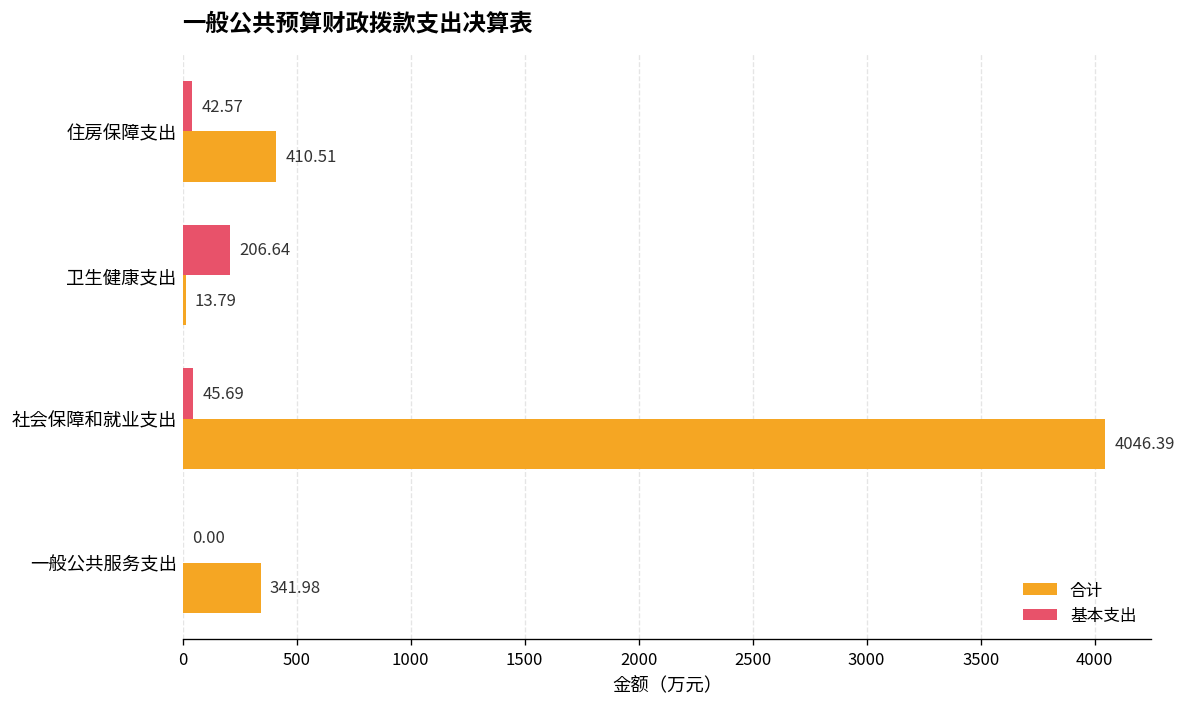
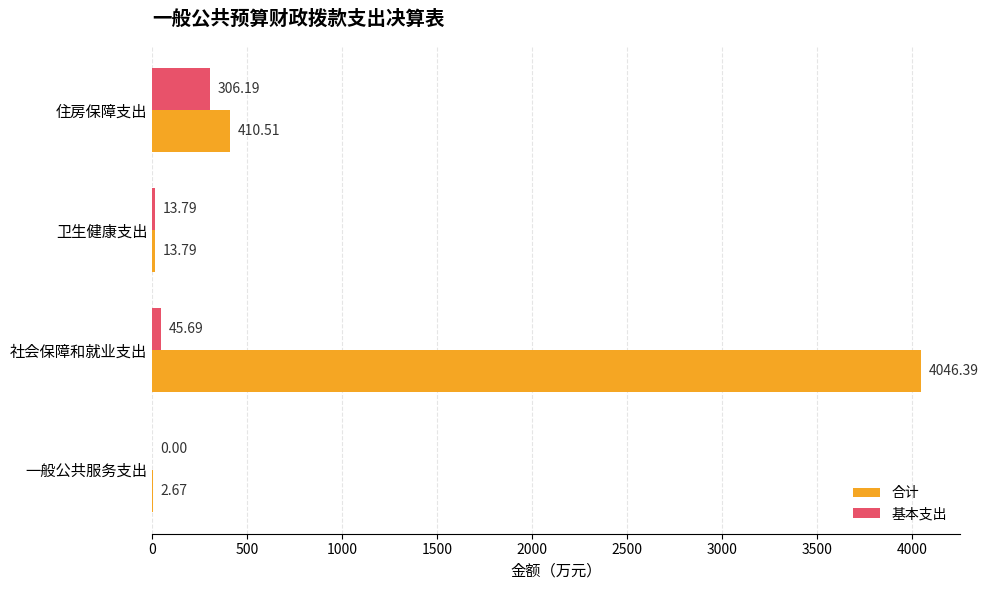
  {
    "合计": {
      "住房保障支出": 410.51,
      "卫生健康支出": 13.79,
      "社会保障和就业支出": 4046.39,
-     "一般公共服务支出": 341.98
+     "一般公共服务支出": 2.67
    },
    "基本支出": {
-     "住房保障支出": 42.57,
-     "卫生健康支出": 206.64,
+     "住房保障支出": 306.19,
+     "卫生健康支出": 13.79,
      "社会保障和就业支出": 45.69,
      "一般公共服务支出": 0.00
    }
  }
